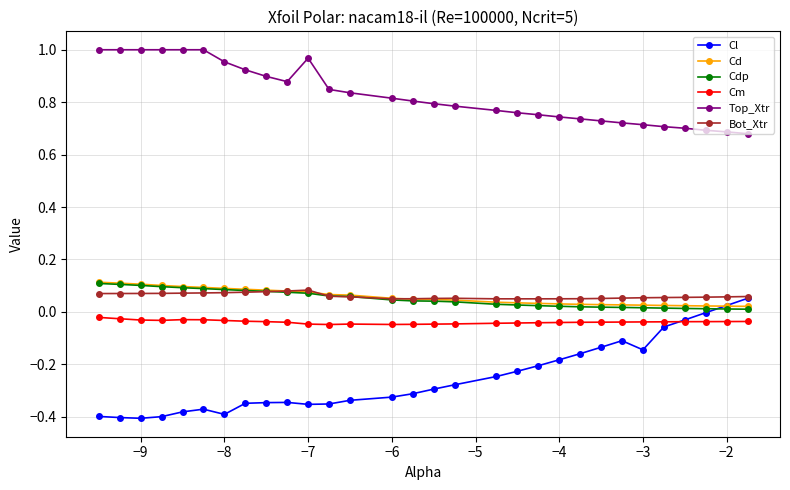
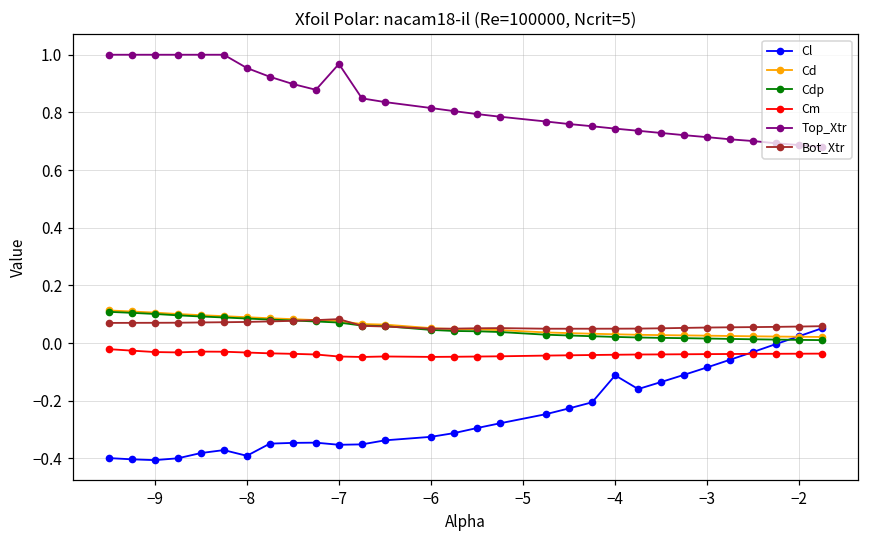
  {
    "Cl": {
      "−9": -0.41,
      "−8": -0.39,
      "−7": -0.35,
      "−6": -0.33,
-     "−4": -0.18,
-     "−3": -0.14
+     "−4": -0.11,
+     "−3": -0.08
    },
    "Cd": {
      "−3": 0.03
    },
    "Cdp": {
      "−3": 0.02,
      "−2": 0.01
    },
    "Cm": {
      "−9": -0.03,
      "−8": -0.03,
      "−7": -0.05,
      "−6": -0.05,
      "−4": -0.04,
      "−3": -0.04,
      "−2": -0.04
    },
    "Top_Xtr": {
      "−9": 1.00,
      "−8": 0.95,
      "−7": 0.97,
      "−6": 0.82,
      "−4": 0.74,
      "−3": 0.71
    },
    "Bot_Xtr": {
      "−9": 0.07,
      "−8": 0.07,
      "−4": 0.05,
      "−3": 0.05,
      "−2": 0.06
    }
  }
